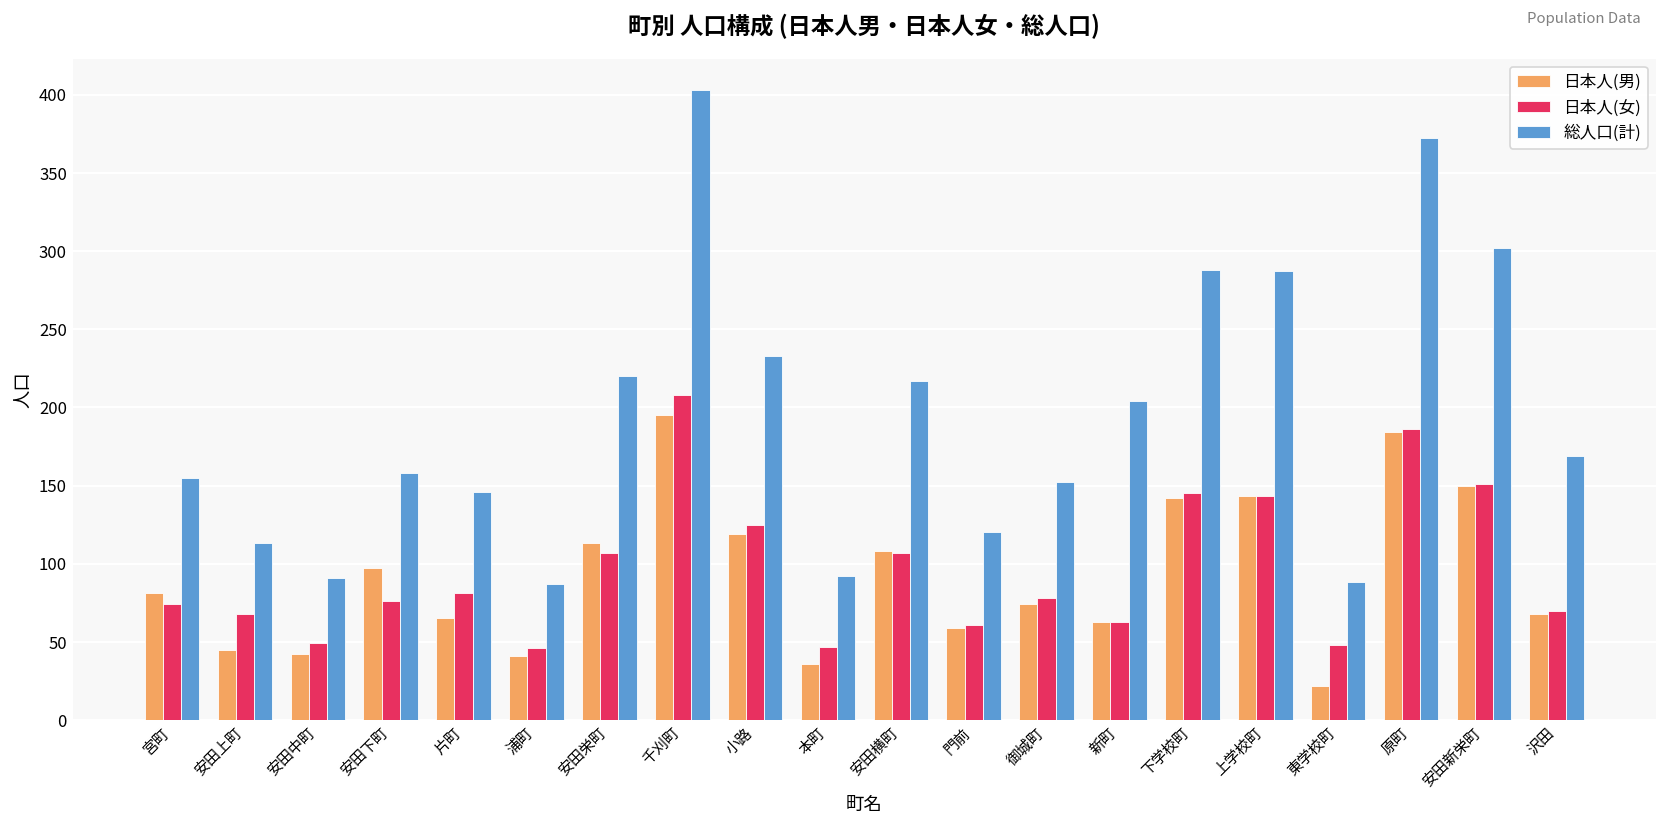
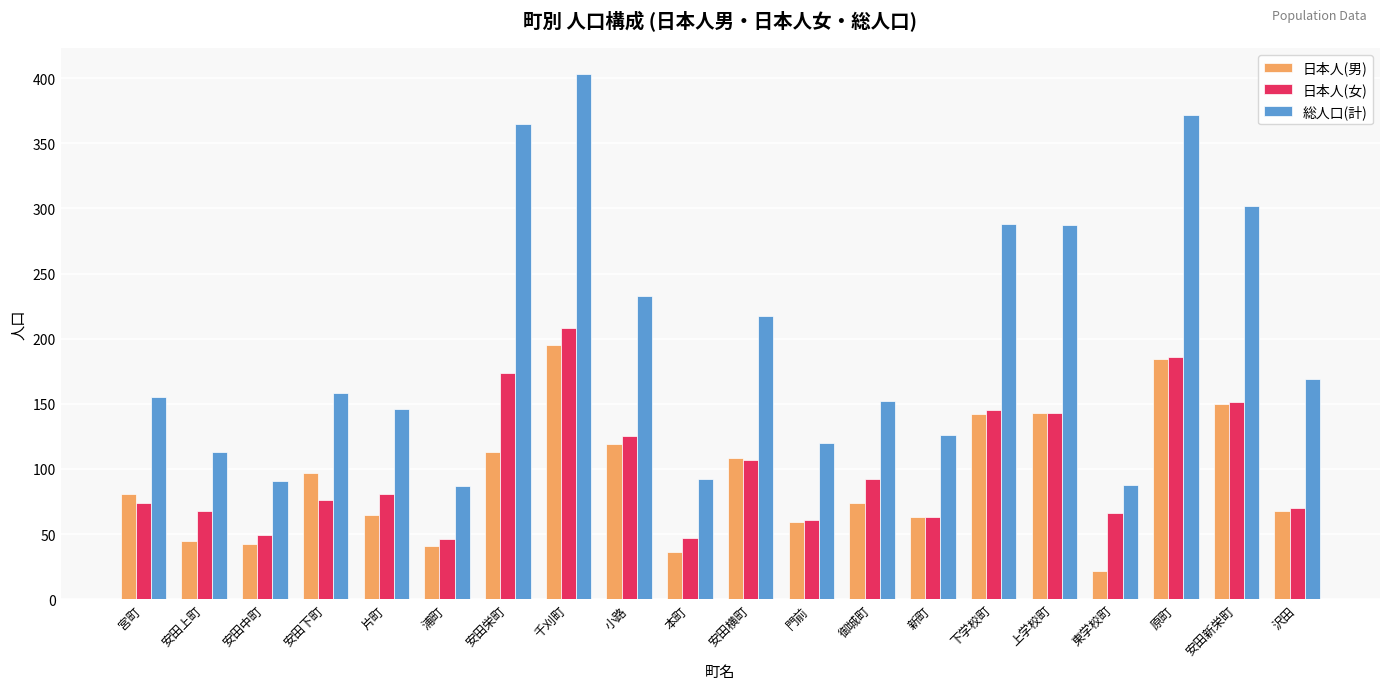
  {
    "日本人(男)": {
      "宮町": 81,
      "安田上町": 45,
      "安田中町": 42,
      "安田下町": 97,
      "片町": 65,
      "浦町": 41,
      "安田栄町": 113,
      "千刈町": 195,
      "小路": 119,
      "本町": 36,
      "安田横町": 108,
      "門前": 59,
      "御城町": 74,
      "新町": 63,
      "下学校町": 142,
      "上学校町": 143,
      "東学校町": 22,
      "原町": 184,
      "安田新栄町": 150,
      "沢田": 68
    },
    "日本人(女)": {
      "宮町": 74,
      "安田上町": 68,
      "安田中町": 49,
      "安田下町": 76,
      "片町": 81,
      "浦町": 46,
-     "安田栄町": 107,
+     "安田栄町": 174,
      "千刈町": 208,
      "小路": 125,
      "本町": 47,
      "安田横町": 107,
      "門前": 61,
-     "御城町": 78,
+     "御城町": 92,
      "新町": 63,
      "下学校町": 145,
      "上学校町": 143,
-     "東学校町": 48,
+     "東学校町": 66,
      "原町": 186,
      "安田新栄町": 151,
      "沢田": 70
    },
    "総人口(計)": {
      "宮町": 155,
      "安田上町": 113,
      "安田中町": 91,
      "安田下町": 158,
      "片町": 146,
      "浦町": 87,
-     "安田栄町": 220,
+     "安田栄町": 365,
      "千刈町": 403,
      "小路": 233,
      "本町": 92,
      "安田横町": 217,
      "門前": 120,
      "御城町": 152,
-     "新町": 204,
+     "新町": 126,
      "下学校町": 288,
      "上学校町": 287,
      "東学校町": 88,
      "原町": 372,
      "安田新栄町": 302,
      "沢田": 169
    }
  }
